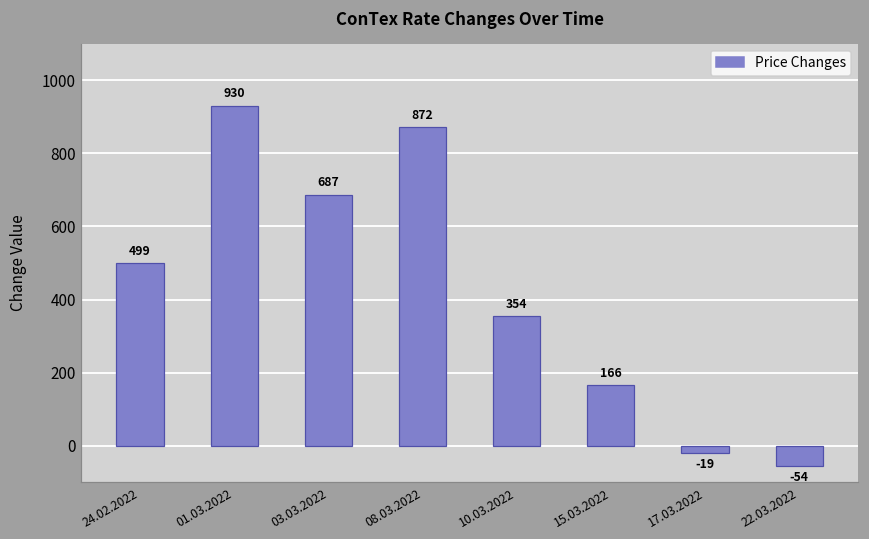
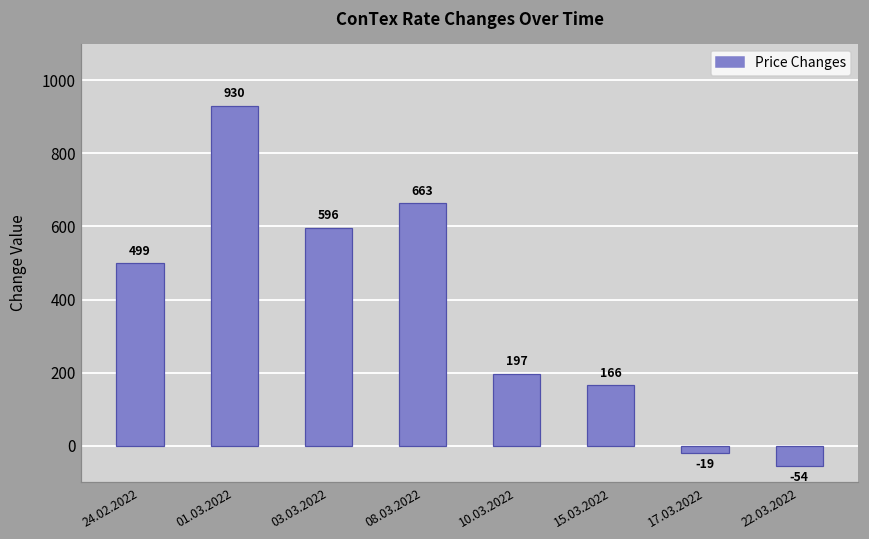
  {
    "24.02.2022": 499,
    "01.03.2022": 930,
-   "03.03.2022": 687,
-   "08.03.2022": 872,
-   "10.03.2022": 354,
+   "03.03.2022": 596,
+   "08.03.2022": 663,
+   "10.03.2022": 197,
    "15.03.2022": 166,
    "17.03.2022": -19,
    "22.03.2022": -54
  }
